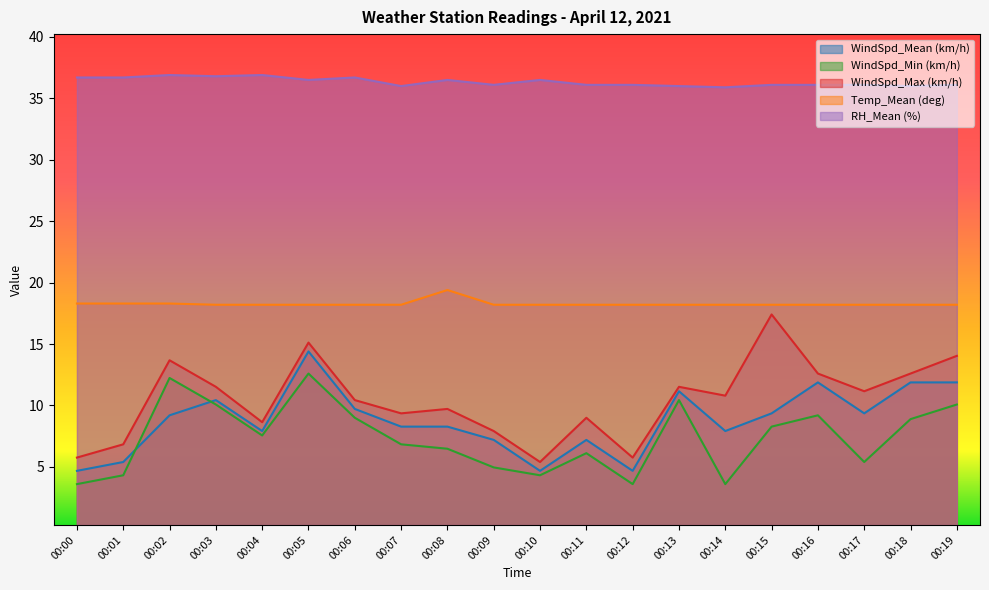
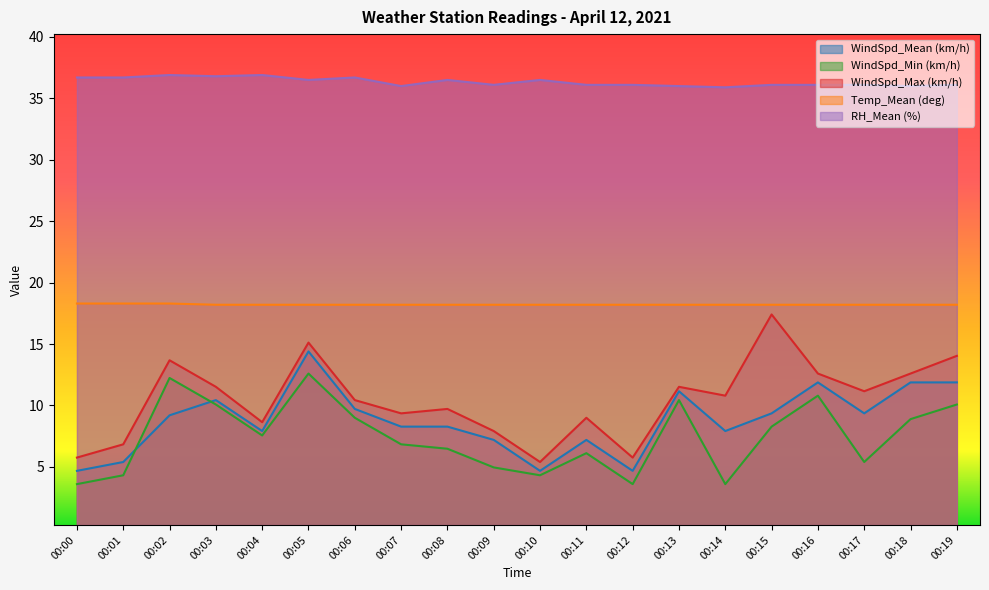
  {
    "WindSpd_Mean (km/h)": {
      "00:00": 4.7,
      "00:01": 5.4,
      "00:02": 9.2,
      "00:03": 10.4,
      "00:04": 7.9,
      "00:05": 14.4,
      "00:06": 9.7,
      "00:07": 8.3,
      "00:08": 8.3,
      "00:09": 7.2,
      "00:10": 4.7,
      "00:11": 7.2,
      "00:12": 4.7,
      "00:13": 11.2,
      "00:14": 7.9,
      "00:15": 9.4,
      "00:16": 11.9,
      "00:17": 9.4,
      "00:18": 11.9,
      "00:19": 11.9
    },
    "WindSpd_Min (km/h)": {
      "00:00": 3.6,
      "00:01": 4.3,
      "00:02": 12.2,
      "00:03": 10.1,
      "00:04": 7.6,
      "00:05": 12.6,
      "00:06": 9.0,
      "00:07": 6.8,
      "00:08": 6.5,
      "00:09": 5.0,
      "00:10": 4.3,
      "00:11": 6.1,
      "00:12": 3.6,
      "00:13": 10.4,
      "00:14": 3.6,
      "00:15": 8.3,
-     "00:16": 9.2,
+     "00:16": 10.8,
      "00:17": 5.4,
      "00:18": 8.9,
      "00:19": 10.1
    },
    "WindSpd_Max (km/h)": {
      "00:00": 5.8,
      "00:01": 6.8,
      "00:02": 13.7,
      "00:03": 11.5,
      "00:04": 8.6,
      "00:05": 15.1,
      "00:06": 10.4,
      "00:07": 9.4,
      "00:08": 9.7,
      "00:09": 7.9,
      "00:10": 5.4,
      "00:11": 9.0,
      "00:12": 5.8,
      "00:13": 11.5,
      "00:14": 10.8,
      "00:15": 17.4,
      "00:16": 12.6,
      "00:17": 11.2,
      "00:18": 12.6,
      "00:19": 14.0
    },
    "Temp_Mean (deg)": {
      "00:00": 18.3,
      "00:01": 18.3,
      "00:02": 18.3,
      "00:03": 18.2,
      "00:04": 18.2,
      "00:05": 18.2,
      "00:06": 18.2,
      "00:07": 18.2,
-     "00:08": 19.4,
+     "00:08": 18.2,
      "00:09": 18.2,
      "00:10": 18.2,
      "00:11": 18.2,
      "00:12": 18.2,
      "00:13": 18.2,
      "00:14": 18.2,
      "00:15": 18.2,
      "00:16": 18.2,
      "00:17": 18.2,
      "00:18": 18.2,
      "00:19": 18.2
    },
    "RH_Mean (%)": {
      "00:00": 36.7,
      "00:01": 36.7,
      "00:02": 36.9,
      "00:03": 36.8,
      "00:04": 36.9,
      "00:05": 36.5,
      "00:06": 36.7,
      "00:07": 36.0,
      "00:08": 36.5,
      "00:09": 36.1,
      "00:10": 36.5,
      "00:11": 36.1,
      "00:12": 36.1,
      "00:13": 36.0,
      "00:14": 35.9,
      "00:15": 36.1
    }
  }
